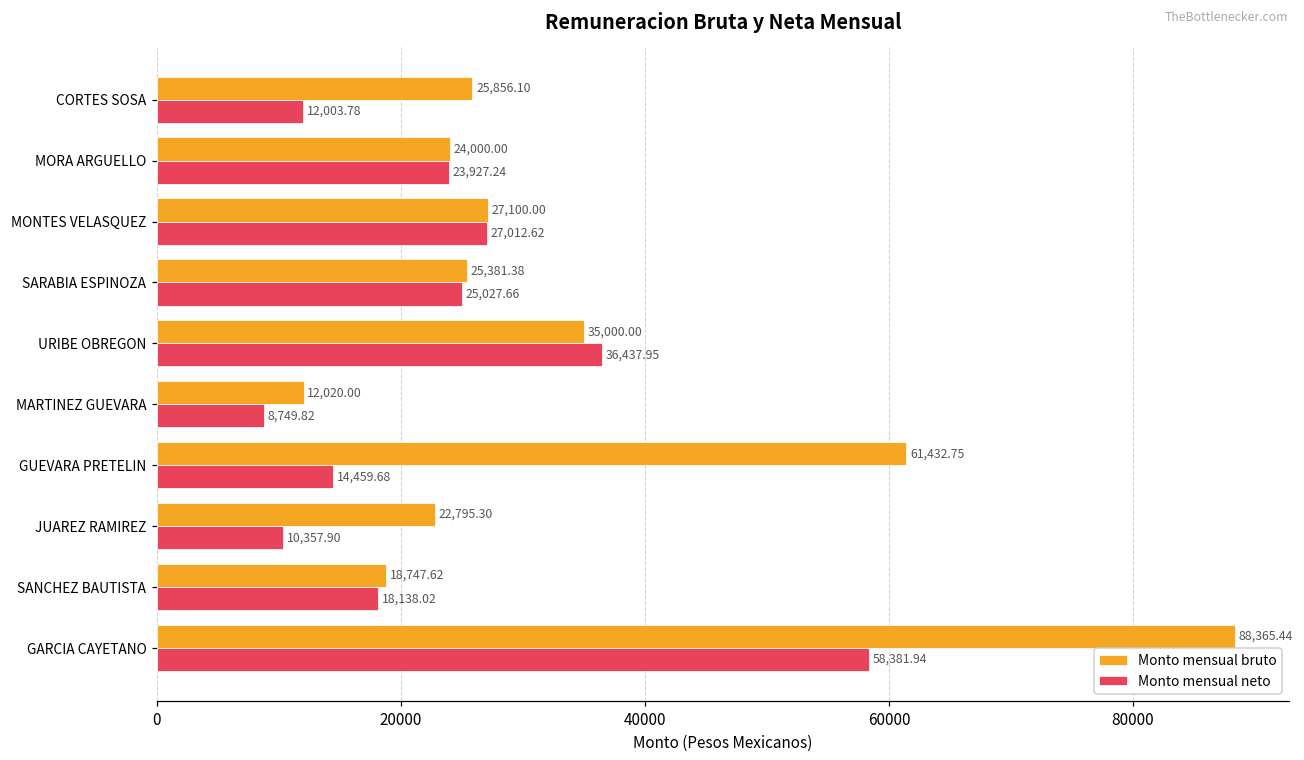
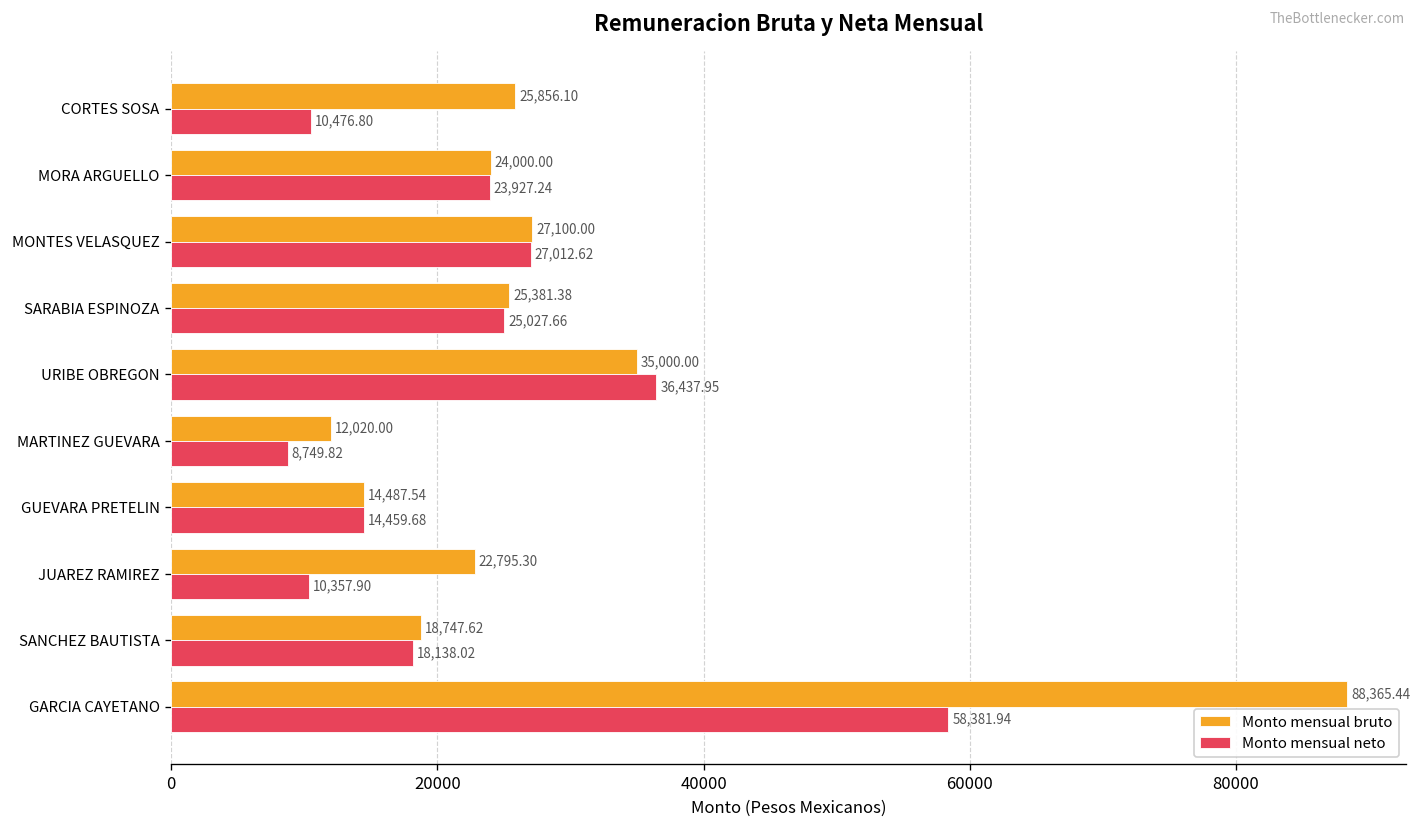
  {
    "Monto mensual bruto": {
      "CORTES SOSA": "25,856.10",
      "MORA ARGUELLO": "24,000.00",
      "MONTES VELASQUEZ": "27,100.00",
      "SARABIA ESPINOZA": "25,381.38",
      "URIBE OBREGON": "35,000.00",
      "MARTINEZ GUEVARA": "12,020.00",
-     "GUEVARA PRETELIN": "61,432.75",
+     "GUEVARA PRETELIN": "14,487.54",
      "JUAREZ RAMIREZ": "22,795.30",
      "SANCHEZ BAUTISTA": "18,747.62",
      "GARCIA CAYETANO": "88,365.44"
    },
    "Monto mensual neto": {
-     "CORTES SOSA": "12,003.78",
+     "CORTES SOSA": "10,476.80",
      "MORA ARGUELLO": "23,927.24",
      "MONTES VELASQUEZ": "27,012.62",
      "SARABIA ESPINOZA": "25,027.66",
      "URIBE OBREGON": "36,437.95",
      "MARTINEZ GUEVARA": "8,749.82",
      "GUEVARA PRETELIN": "14,459.68",
      "JUAREZ RAMIREZ": "10,357.90",
      "SANCHEZ BAUTISTA": "18,138.02",
      "GARCIA CAYETANO": "58,381.94"
    }
  }
